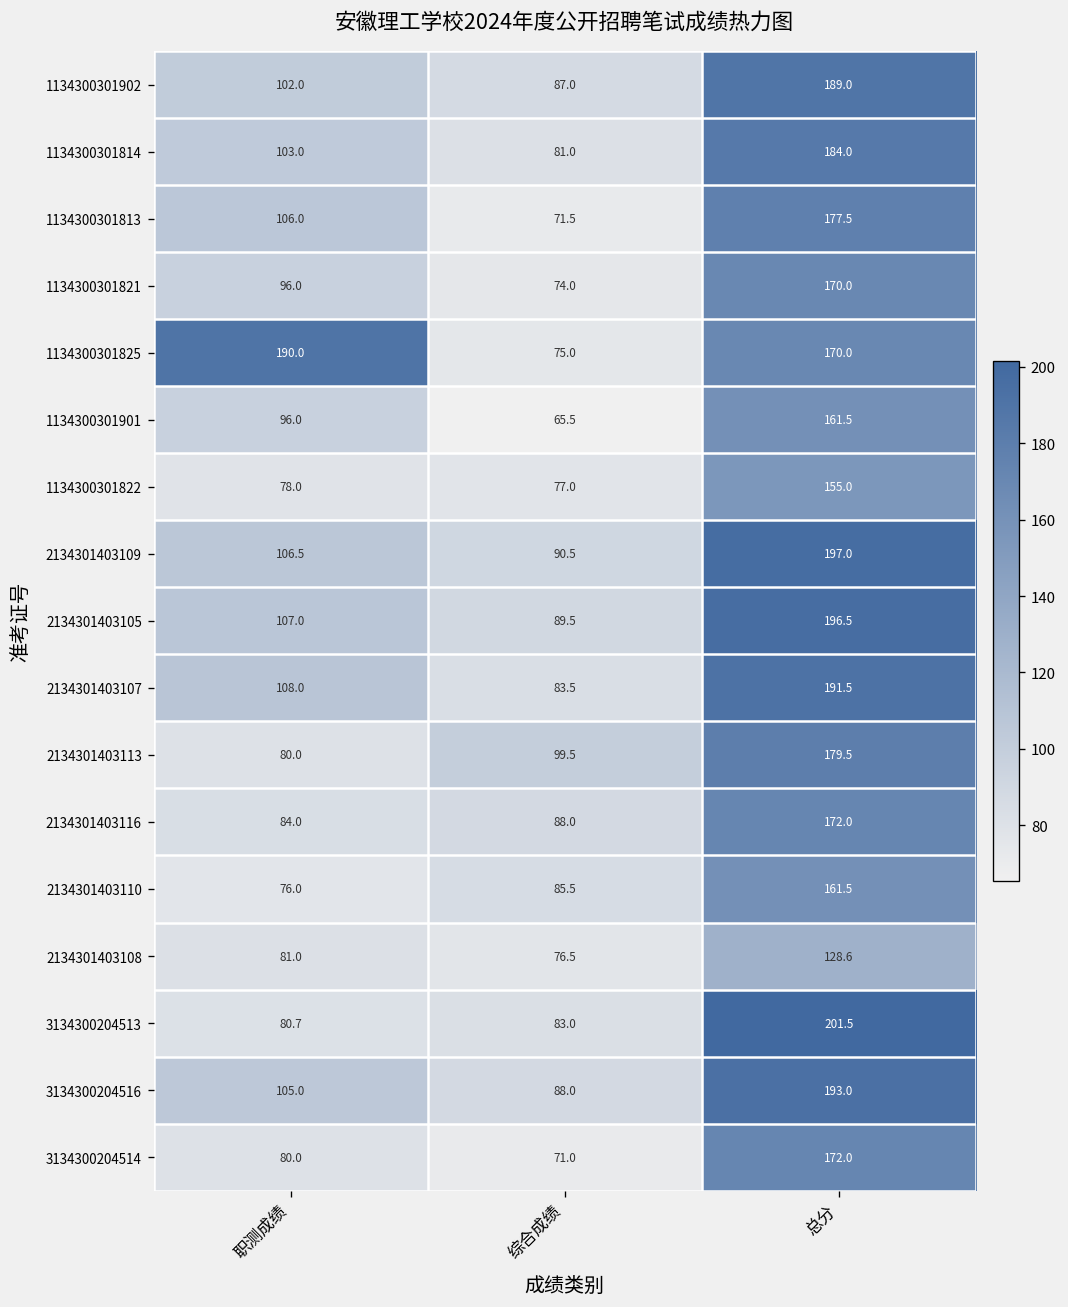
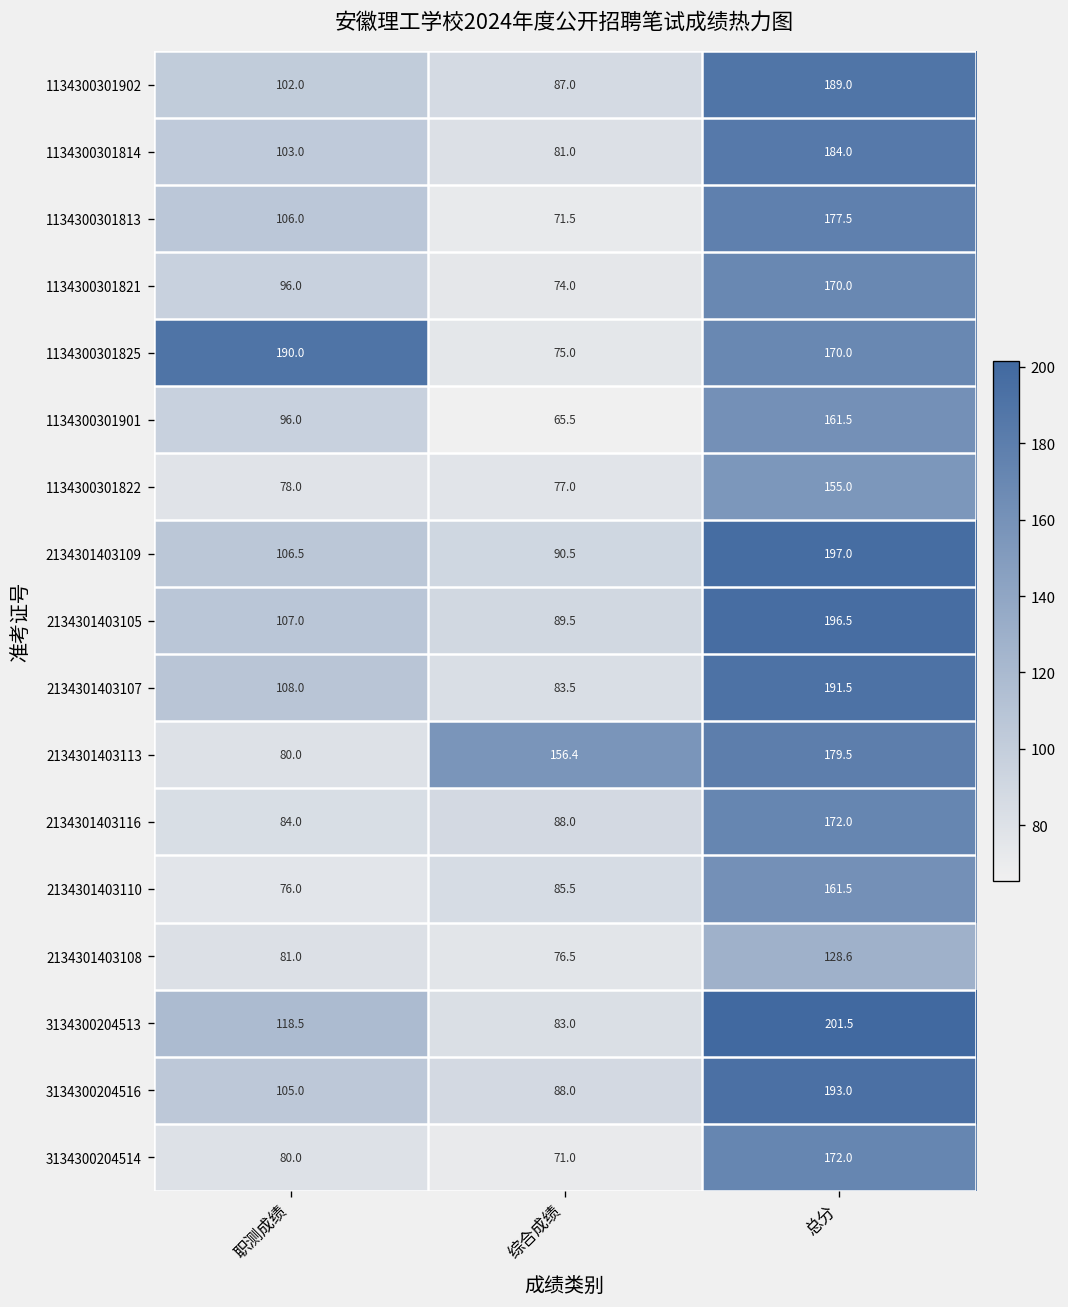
  {
    "1134300301902": {
      "职测成绩": 102.0,
      "综合成绩": 87.0,
      "总分": 189.0
    },
    "1134300301814": {
      "职测成绩": 103.0,
      "综合成绩": 81.0,
      "总分": 184.0
    },
    "1134300301813": {
      "职测成绩": 106.0,
      "综合成绩": 71.5,
      "总分": 177.5
    },
    "1134300301821": {
      "职测成绩": 96.0,
      "综合成绩": 74.0,
      "总分": 170.0
    },
    "1134300301825": {
      "职测成绩": 190.0,
      "综合成绩": 75.0,
      "总分": 170.0
    },
    "1134300301901": {
      "职测成绩": 96.0,
      "综合成绩": 65.5,
      "总分": 161.5
    },
    "1134300301822": {
      "职测成绩": 78.0,
      "综合成绩": 77.0,
      "总分": 155.0
    },
    "2134301403109": {
      "职测成绩": 106.5,
      "综合成绩": 90.5,
      "总分": 197.0
    },
    "2134301403105": {
      "职测成绩": 107.0,
      "综合成绩": 89.5,
      "总分": 196.5
    },
    "2134301403107": {
      "职测成绩": 108.0,
      "综合成绩": 83.5,
      "总分": 191.5
    },
    "2134301403113": {
      "职测成绩": 80.0,
-     "综合成绩": 99.5,
+     "综合成绩": 156.4,
      "总分": 179.5
    },
    "2134301403116": {
      "职测成绩": 84.0,
      "综合成绩": 88.0,
      "总分": 172.0
    },
    "2134301403110": {
      "职测成绩": 76.0,
      "综合成绩": 85.5,
      "总分": 161.5
    },
    "2134301403108": {
      "职测成绩": 81.0,
      "综合成绩": 76.5,
      "总分": 128.6
    },
    "3134300204513": {
-     "职测成绩": 80.7,
+     "职测成绩": 118.5,
      "综合成绩": 83.0,
      "总分": 201.5
    },
    "3134300204516": {
      "职测成绩": 105.0,
      "综合成绩": 88.0,
      "总分": 193.0
    },
    "3134300204514": {
      "职测成绩": 80.0,
      "综合成绩": 71.0,
      "总分": 172.0
    }
  }
